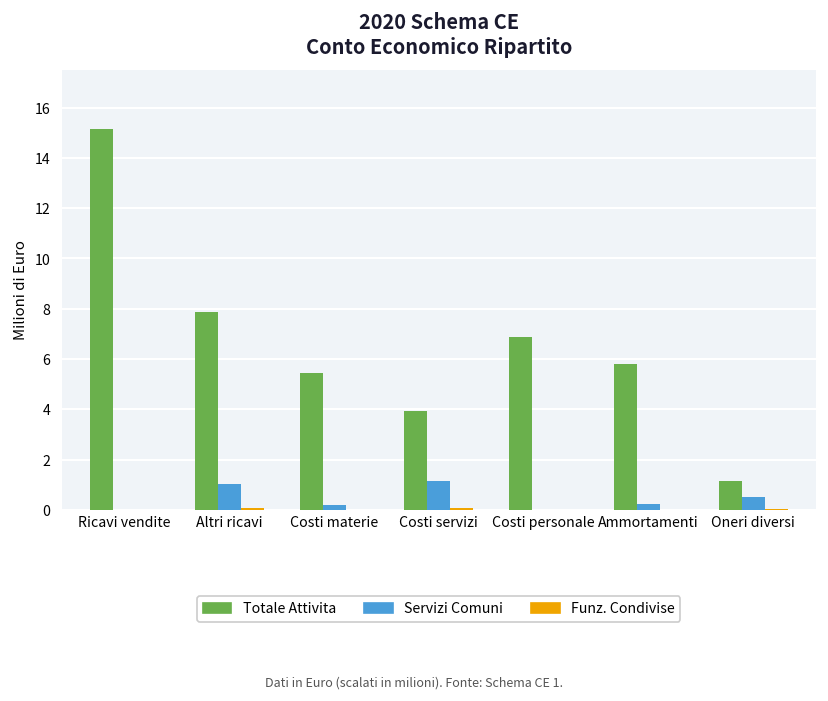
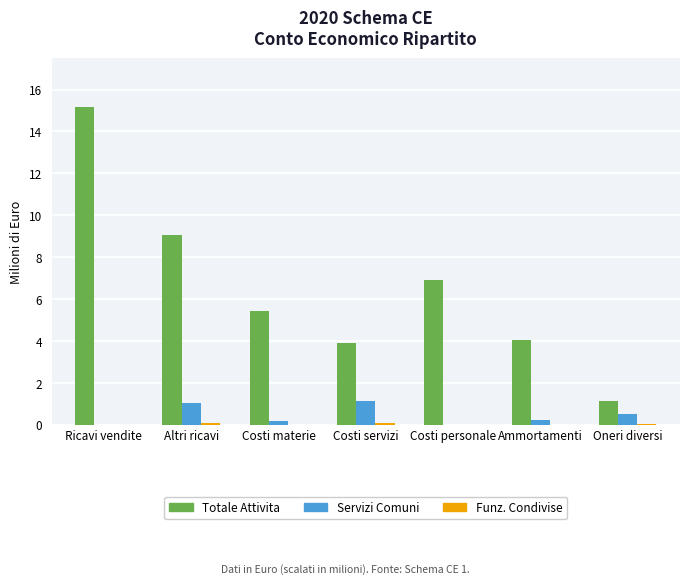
  {
    "Totale Attivita": {
      "Ricavi vendite": 15.2,
-     "Altri ricavi": 7.9,
+     "Altri ricavi": 9.1,
      "Costi materie": 5.4,
      "Costi servizi": 3.9,
      "Costi personale": 6.9,
-     "Ammortamenti": 5.8,
+     "Ammortamenti": 4.0,
      "Oneri diversi": 1.1
    },
    "Servizi Comuni": {
      "Ricavi vendite": 0.0,
      "Altri ricavi": 1.0,
      "Costi materie": 0.2,
      "Costi servizi": 1.2,
      "Costi personale": 0.0,
      "Ammortamenti": 0.2,
      "Oneri diversi": 0.5
    },
    "Funz. Condivise": {
      "Ricavi vendite": 0.0,
      "Costi personale": 0.0
    }
  }
